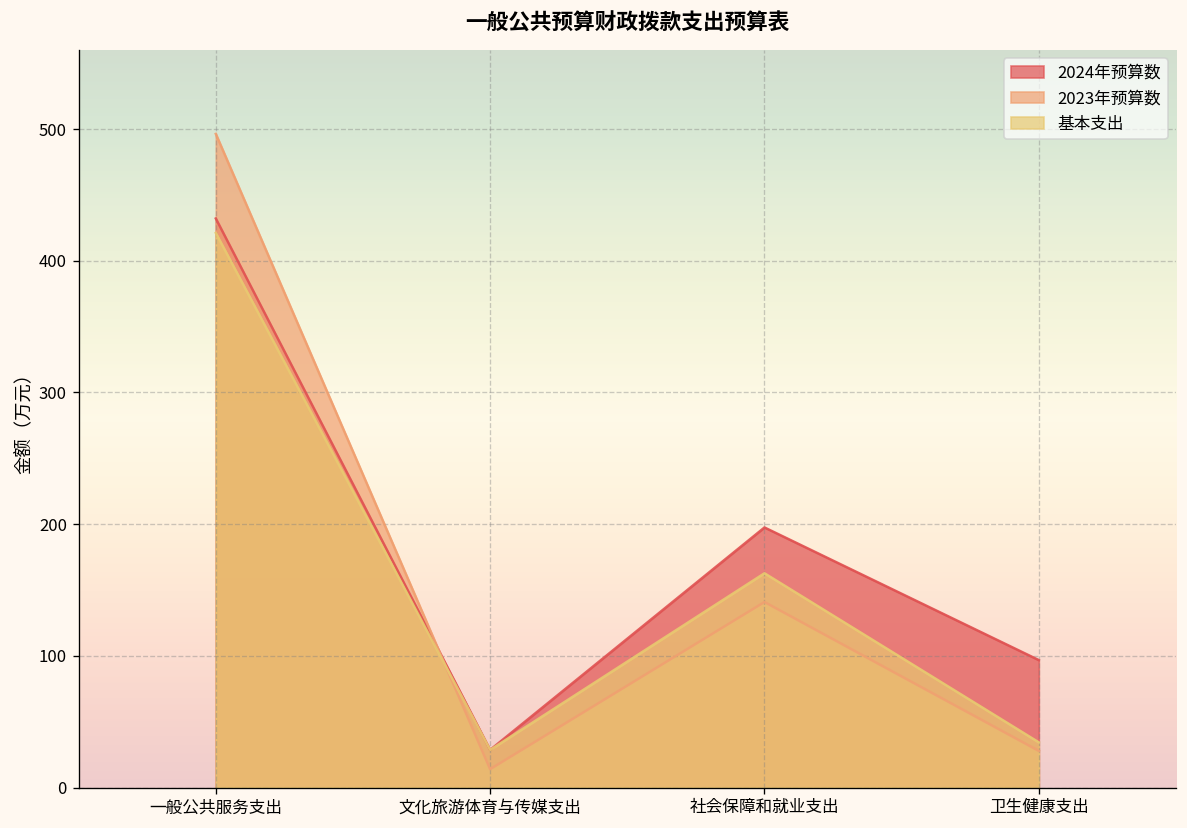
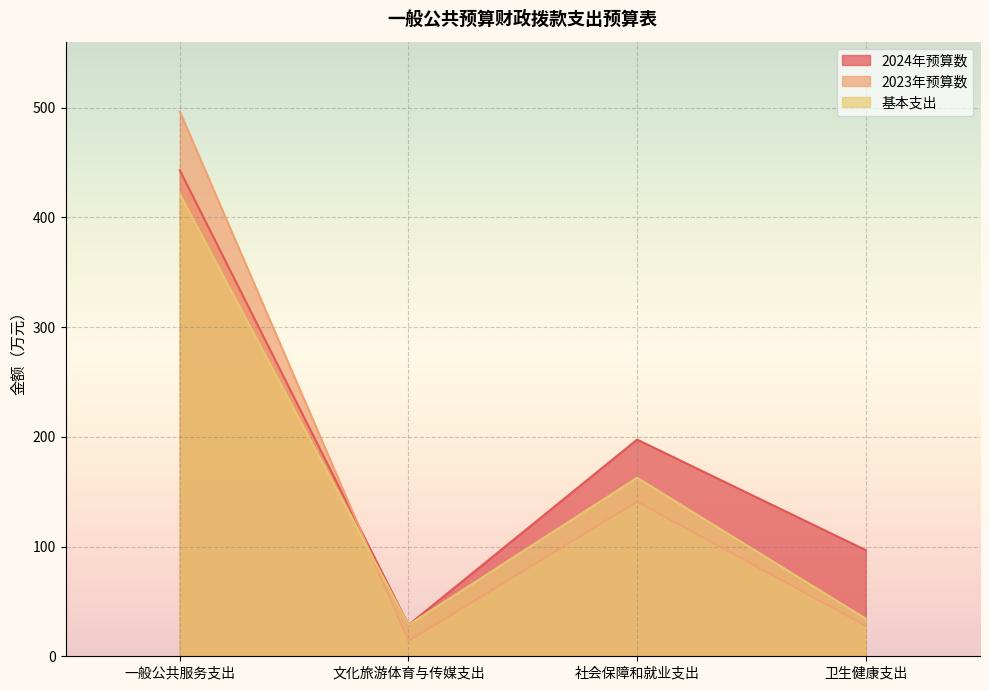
  {
    "2024年预算数": {
-     "一般公共服务支出": 432,
+     "一般公共服务支出": 443,
      "社会保障和就业支出": 197,
      "卫生健康支出": 97
    }
  }
